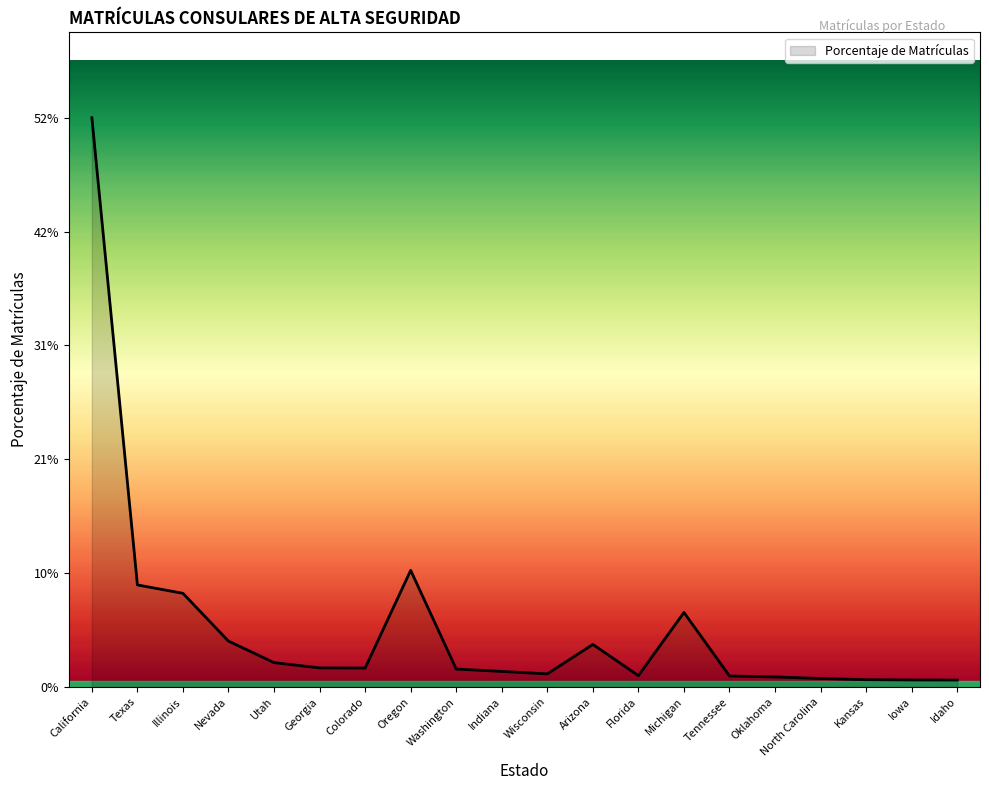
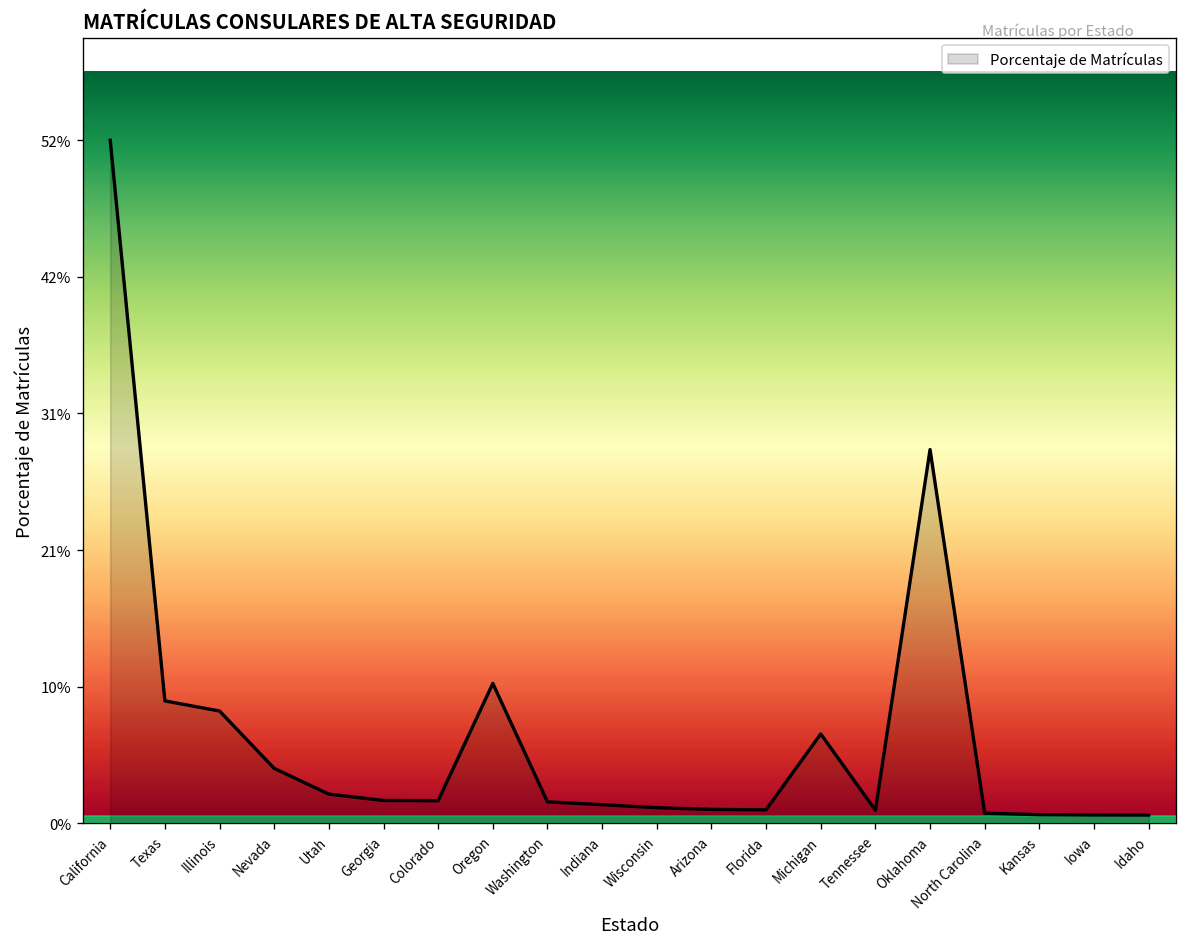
  {
    "California": "52.2%",
    "Texas": "9.4%",
    "Illinois": "8.6%",
    "Nevada": "4.2%",
    "Utah": "2.2%",
    "Georgia": "1.7%",
    "Colorado": "1.7%",
    "Oregon": "10.7%",
    "Washington": "1.6%",
    "Indiana": "1.4%",
    "Wisconsin": "1.2%",
-   "Arizona": "3.9%",
+   "Arizona": "1.1%",
    "Florida": "1.0%",
    "Michigan": "6.8%",
    "Tennessee": "1.0%",
-   "Oklahoma": "0.9%",
+   "Oklahoma": "28.6%",
    "North Carolina": "0.8%",
    "Kansas": "0.7%",
    "Iowa": "0.6%",
    "Idaho": "0.6%"
  }
